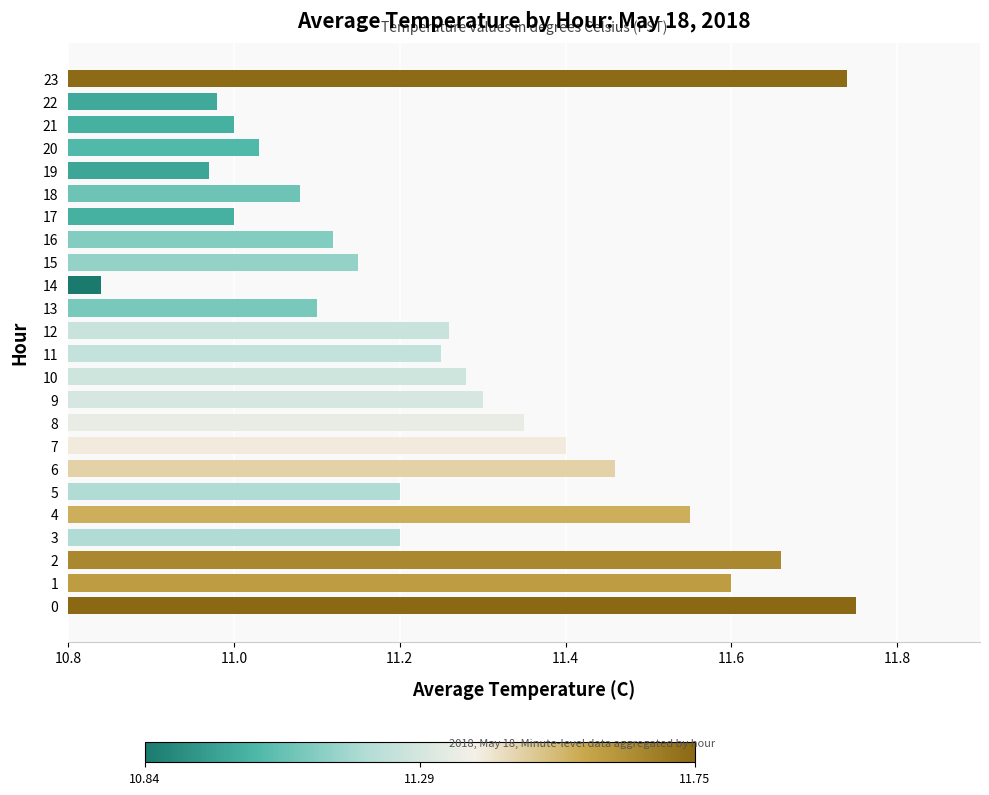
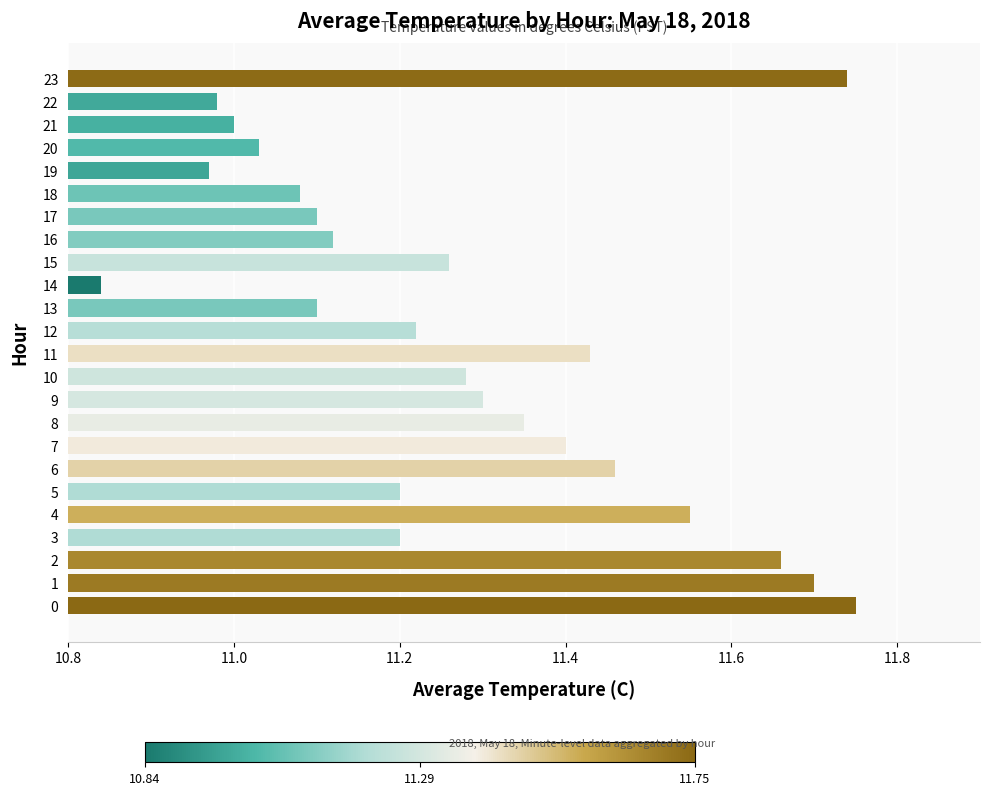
  {
    "23": 11.74,
    "22": 10.98,
    "21": 11.00,
    "20": 11.03,
    "19": 10.97,
    "18": 11.08,
-   "17": 11.0,
+   "17": 11.1,
    "16": 11.12,
-   "15": 11.15,
+   "15": 11.26,
    "14": 10.84,
    "13": 11.10,
-   "12": 11.26,
-   "11": 11.25,
+   "12": 11.22,
+   "11": 11.43,
    "10": 11.28,
    "9": 11.30,
    "8": 11.35,
    "7": 11.40,
    "6": 11.46,
    "5": 11.20,
    "4": 11.55,
    "3": 11.20,
    "2": 11.66,
-   "1": 11.6,
+   "1": 11.7,
    "0": 11.75
  }
